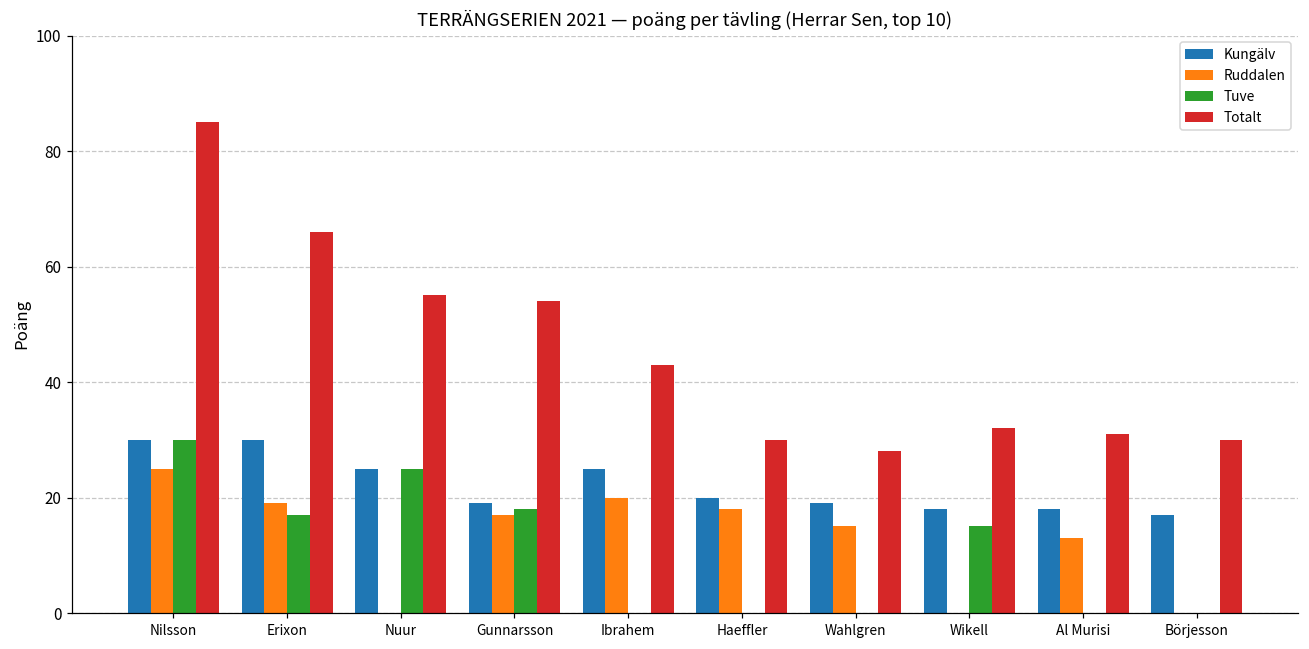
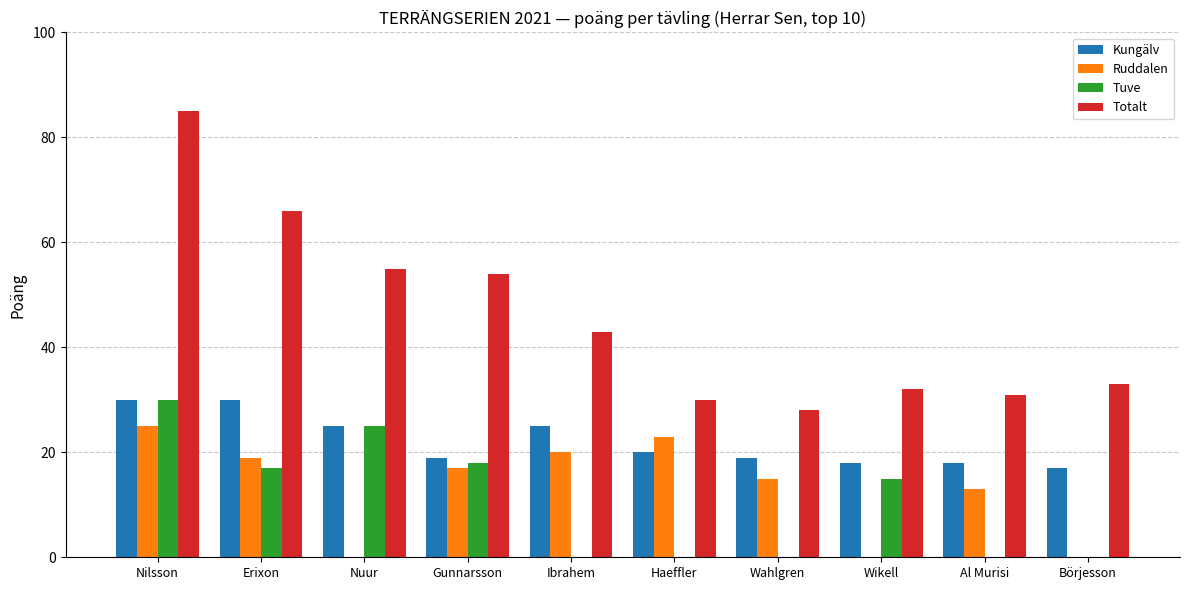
  {
    "Kungälv": {
      "Nilsson": 30,
      "Erixon": 30,
      "Nuur": 25,
      "Gunnarsson": 19,
      "Ibrahem": 25,
      "Haeffler": 20,
      "Wahlgren": 19,
      "Wikell": 18,
      "Al Murisi": 18,
      "Börjesson": 17
    },
    "Ruddalen": {
      "Nilsson": 25,
      "Erixon": 19,
      "Nuur": 0,
      "Gunnarsson": 17,
      "Ibrahem": 20,
-     "Haeffler": 18,
+     "Haeffler": 23,
      "Wahlgren": 15,
      "Wikell": 0,
      "Al Murisi": 13,
      "Börjesson": 0
    },
    "Tuve": {
      "Nilsson": 30,
      "Erixon": 17,
      "Nuur": 25,
      "Gunnarsson": 18,
      "Ibrahem": 0,
      "Haeffler": 0,
      "Wahlgren": 0,
      "Wikell": 15,
      "Al Murisi": 0,
      "Börjesson": 0
    },
    "Totalt": {
      "Nilsson": 85,
      "Erixon": 66,
      "Nuur": 55,
      "Gunnarsson": 54,
      "Ibrahem": 43,
      "Haeffler": 30,
      "Wahlgren": 28,
      "Wikell": 32,
      "Al Murisi": 31,
-     "Börjesson": 30
+     "Börjesson": 33
    }
  }
